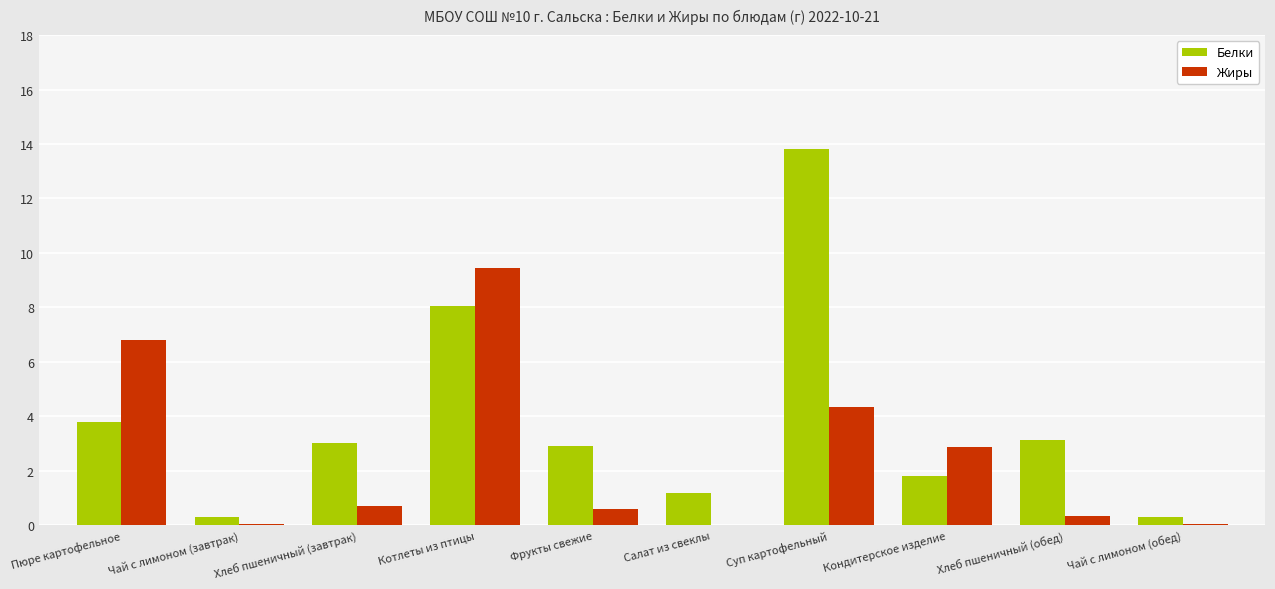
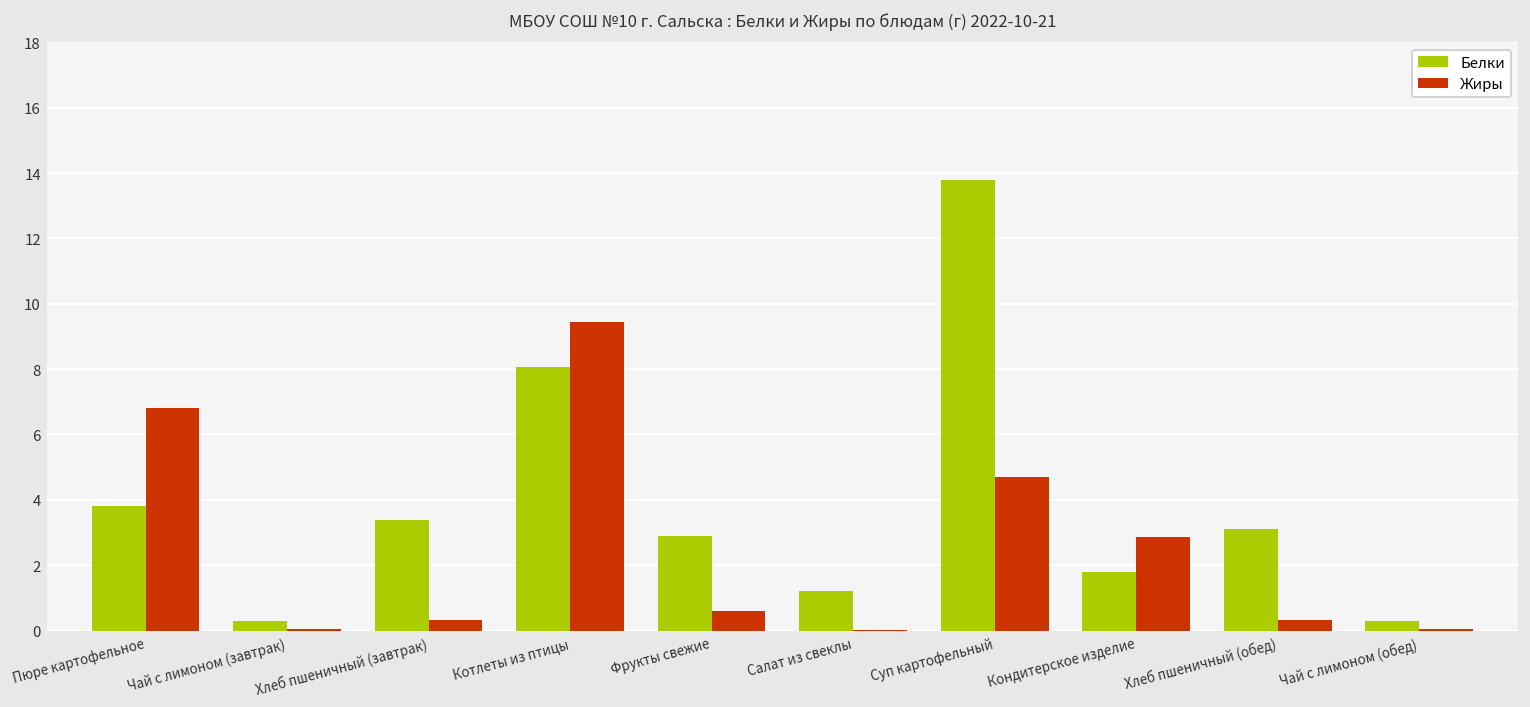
  {
    "Белки": {
      "Пюре картофельное": 3.8,
      "Чай с лимоном (завтрак)": 0.3,
-     "Хлеб пшеничный (завтрак)": 3.0,
+     "Хлеб пшеничный (завтрак)": 3.4,
      "Котлеты из птицы": 8.1,
      "Фрукты свежие": 2.9,
      "Салат из свеклы": 1.2,
      "Суп картофельный": 13.8,
      "Кондитерское изделие": 1.8,
      "Хлеб пшеничный (обед)": 3.1,
      "Чай с лимоном (обед)": 0.3
    },
    "Жиры": {
      "Пюре картофельное": 6.8,
-     "Хлеб пшеничный (завтрак)": 0.7,
+     "Хлеб пшеничный (завтрак)": 0.3,
      "Котлеты из птицы": 9.5,
      "Фрукты свежие": 0.6,
-     "Суп картофельный": 4.4,
+     "Суп картофельный": 4.7,
      "Кондитерское изделие": 2.9,
      "Хлеб пшеничный (обед)": 0.3
    }
  }
